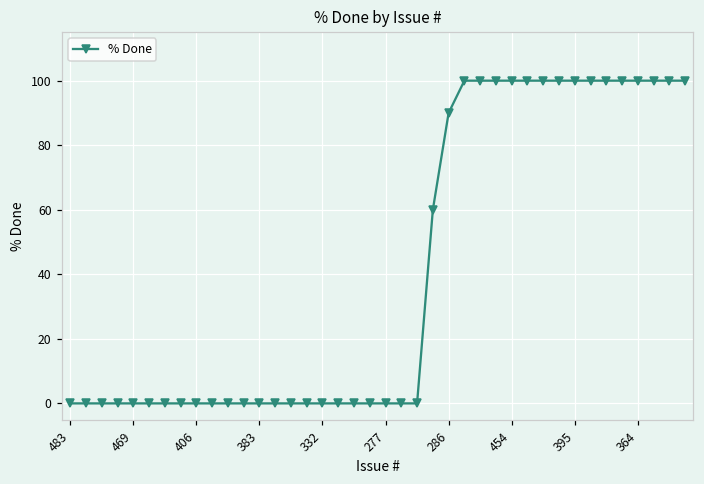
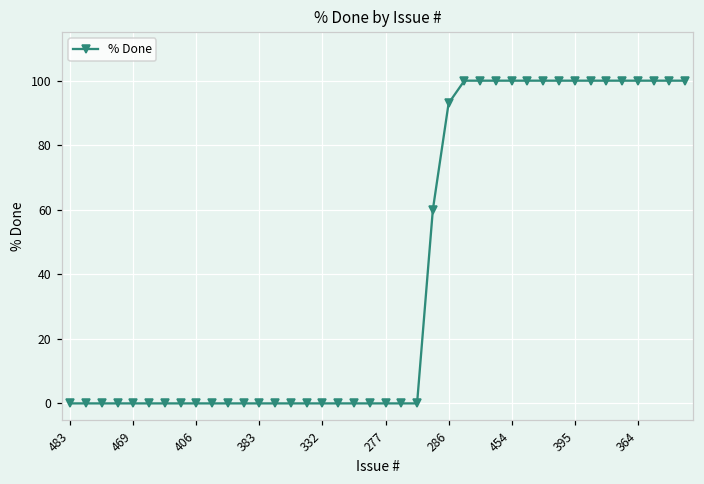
  {
    "483": 0,
    "469": 0,
    "406": 0,
    "383": 0,
    "332": 0,
    "277": 0,
-   "286": 90,
+   "286": 93,
    "454": 100,
    "395": 100,
    "364": 100
  }
